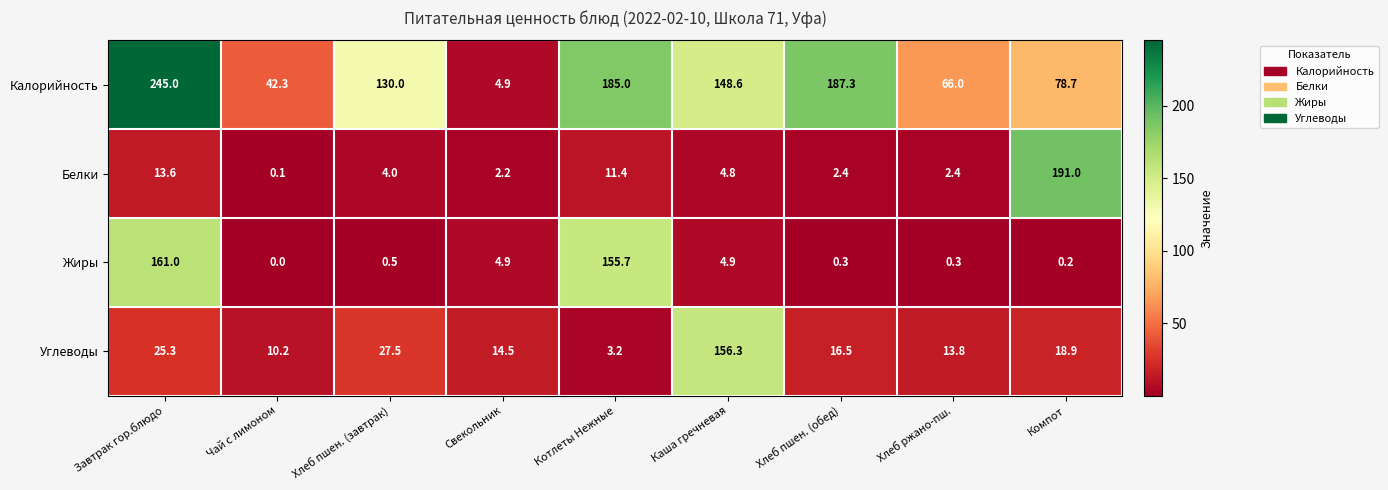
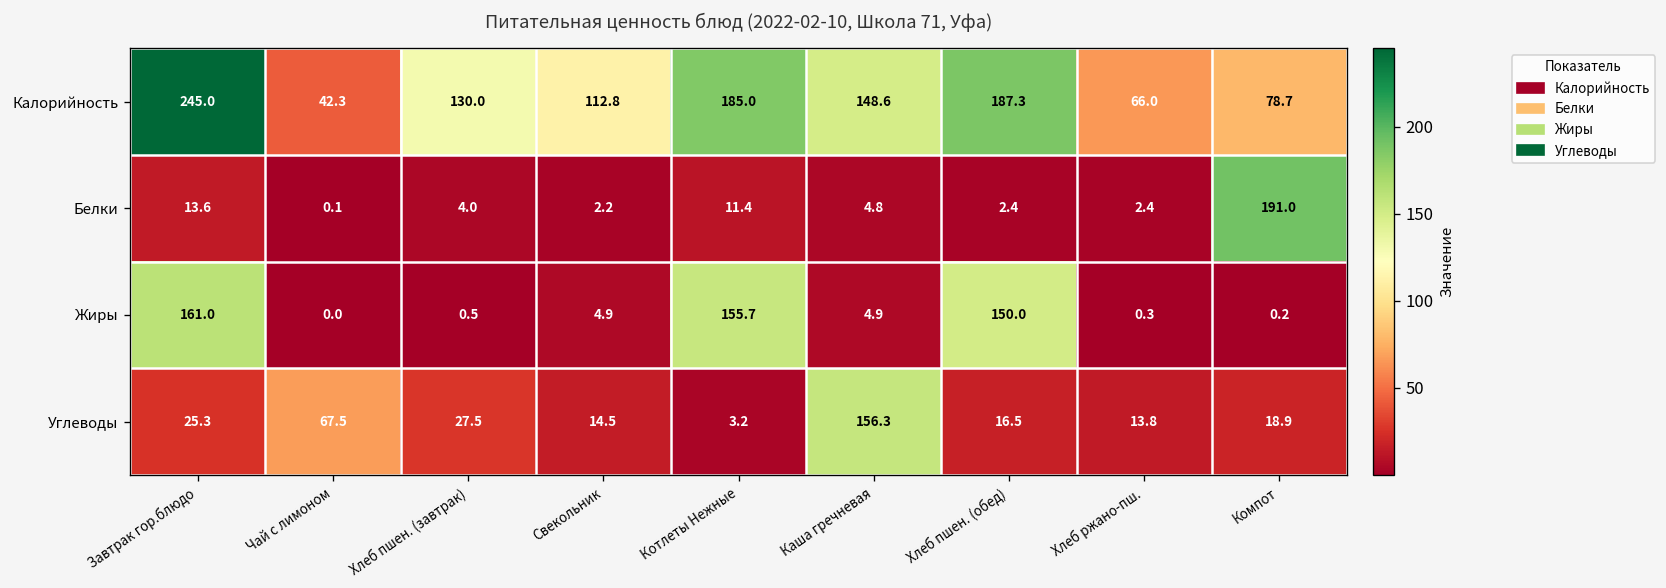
  {
    "Калорийность": {
      "Завтрак гор.блюдо": 245.0,
      "Чай с лимоном": 42.3,
      "Хлеб пшен. (завтрак)": 130.0,
-     "Свекольник": 4.9,
+     "Свекольник": 112.8,
      "Котлеты Нежные": 185.0,
      "Каша гречневая": 148.6,
      "Хлеб пшен. (обед)": 187.3,
      "Хлеб ржано-пш.": 66.0,
      "Компот": 78.7
    },
    "Белки": {
      "Завтрак гор.блюдо": 13.6,
      "Чай с лимоном": 0.1,
      "Хлеб пшен. (завтрак)": 4.0,
      "Свекольник": 2.2,
      "Котлеты Нежные": 11.4,
      "Каша гречневая": 4.8,
      "Хлеб пшен. (обед)": 2.4,
      "Хлеб ржано-пш.": 2.4,
      "Компот": 191.0
    },
    "Жиры": {
      "Завтрак гор.блюдо": 161.0,
      "Чай с лимоном": 0.0,
      "Хлеб пшен. (завтрак)": 0.5,
      "Свекольник": 4.9,
      "Котлеты Нежные": 155.7,
      "Каша гречневая": 4.9,
-     "Хлеб пшен. (обед)": 0.3,
+     "Хлеб пшен. (обед)": 150.0,
      "Хлеб ржано-пш.": 0.3,
      "Компот": 0.2
    },
    "Углеводы": {
      "Завтрак гор.блюдо": 25.3,
-     "Чай с лимоном": 10.2,
+     "Чай с лимоном": 67.5,
      "Хлеб пшен. (завтрак)": 27.5,
      "Свекольник": 14.5,
      "Котлеты Нежные": 3.2,
      "Каша гречневая": 156.3,
      "Хлеб пшен. (обед)": 16.5,
      "Хлеб ржано-пш.": 13.8,
      "Компот": 18.9
    }
  }
